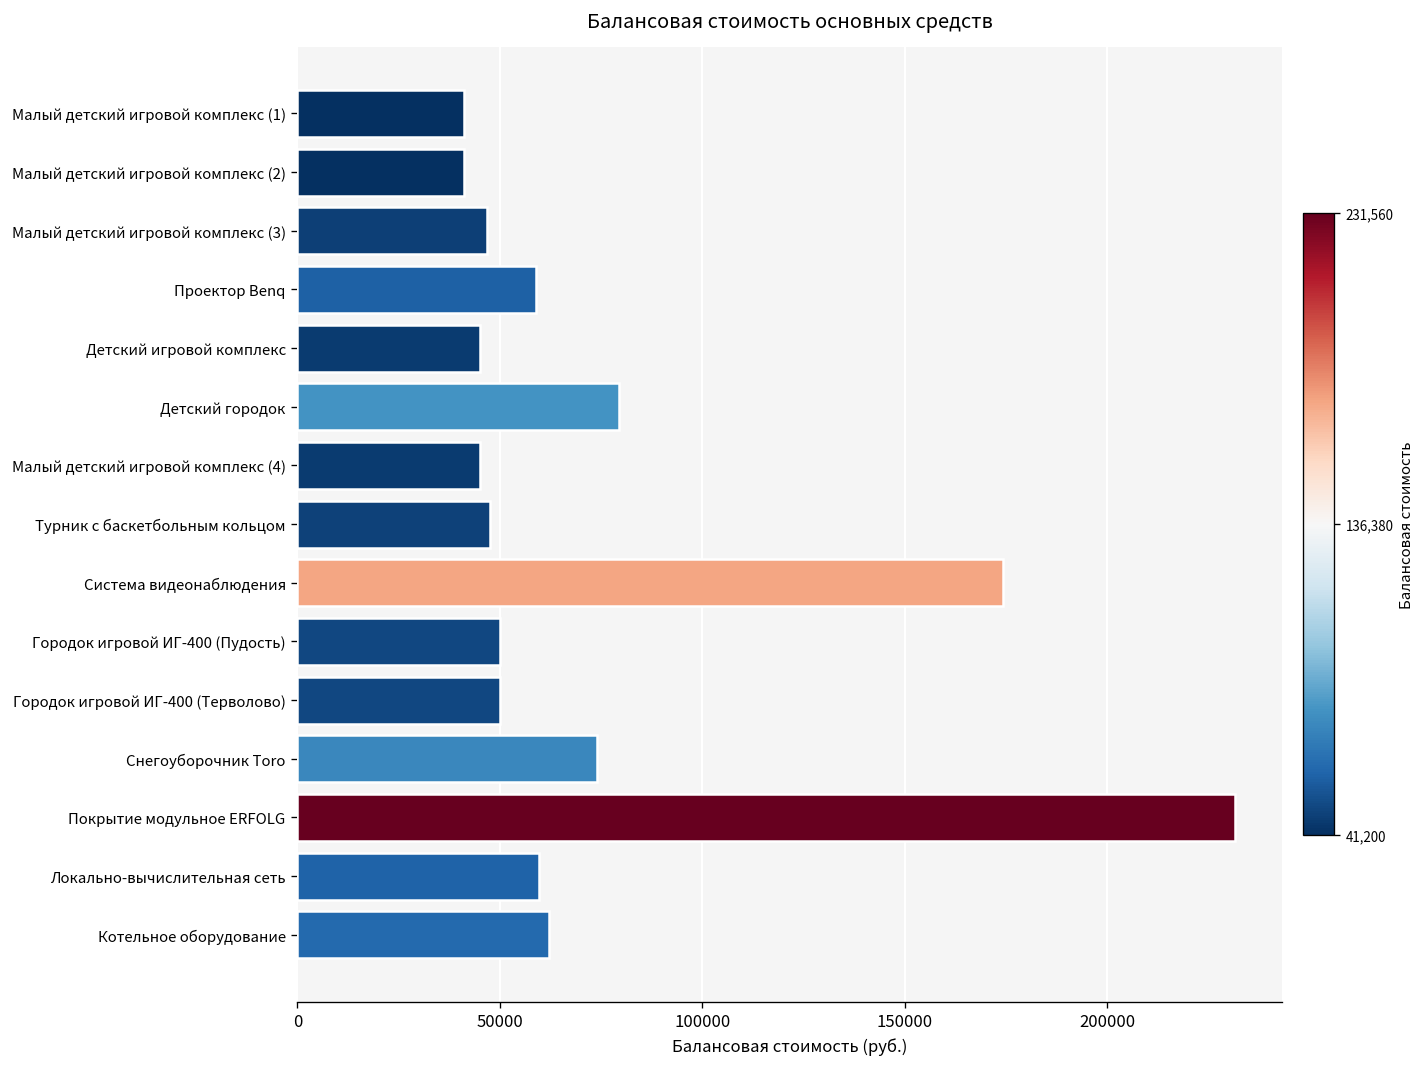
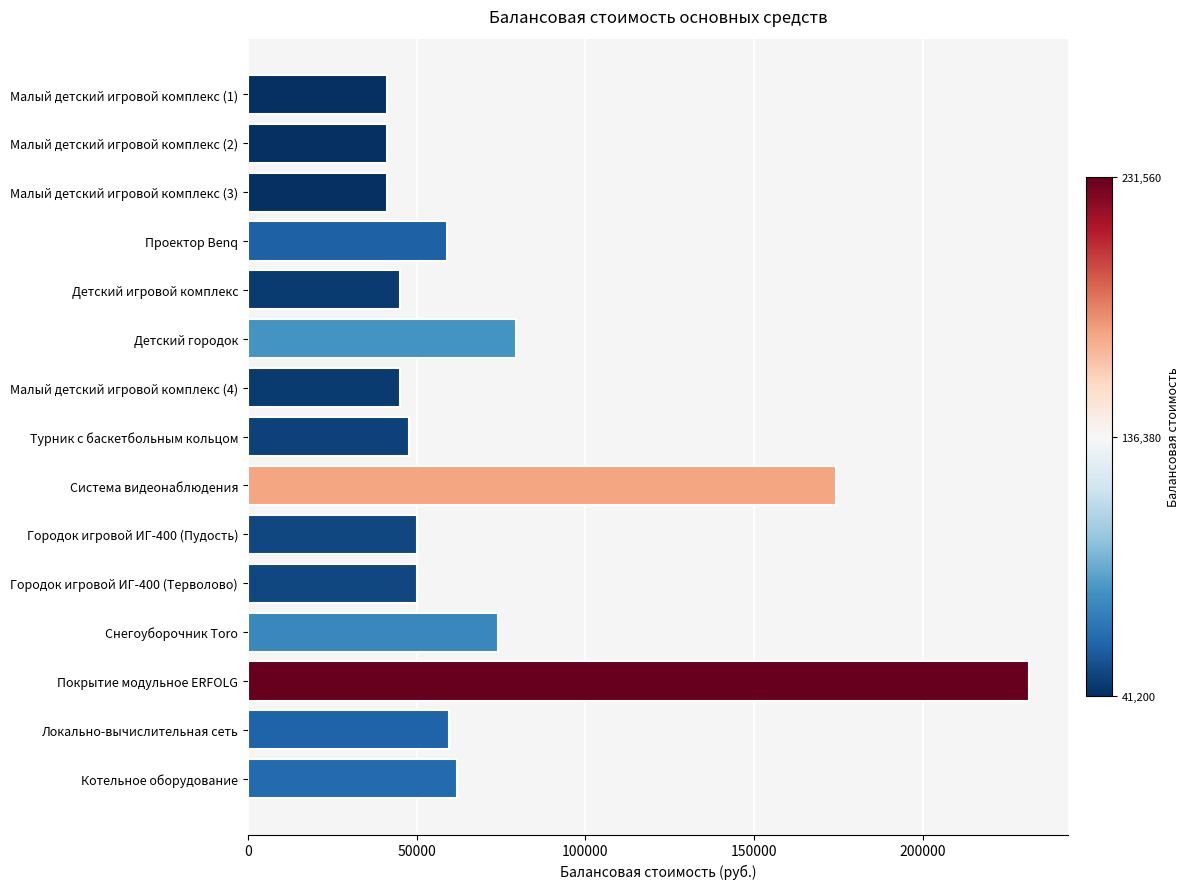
  {
    "Малый детский игровой комплекс (1)": 41000,
    "Малый детский игровой комплекс (2)": 41000,
-   "Малый детский игровой комплекс (3)": 47000,
+   "Малый детский игровой комплекс (3)": 41000,
    "Проектор Benq": 59000,
    "Детский игровой комплекс": 45000,
    "Детский городок": 79000,
    "Малый детский игровой комплекс (4)": 45000,
    "Турник с баскетбольным кольцом": 48000,
    "Система видеонаблюдения": 174000,
    "Городок игровой ИГ-400 (Пудость)": 50000,
    "Городок игровой ИГ-400 (Терволово)": 50000,
    "Снегоуборочник Toro": 74000,
    "Покрытие модульное ERFOLG": 232000,
    "Локально-вычислительная сеть": 60000,
    "Котельное оборудование": 62000
  }
